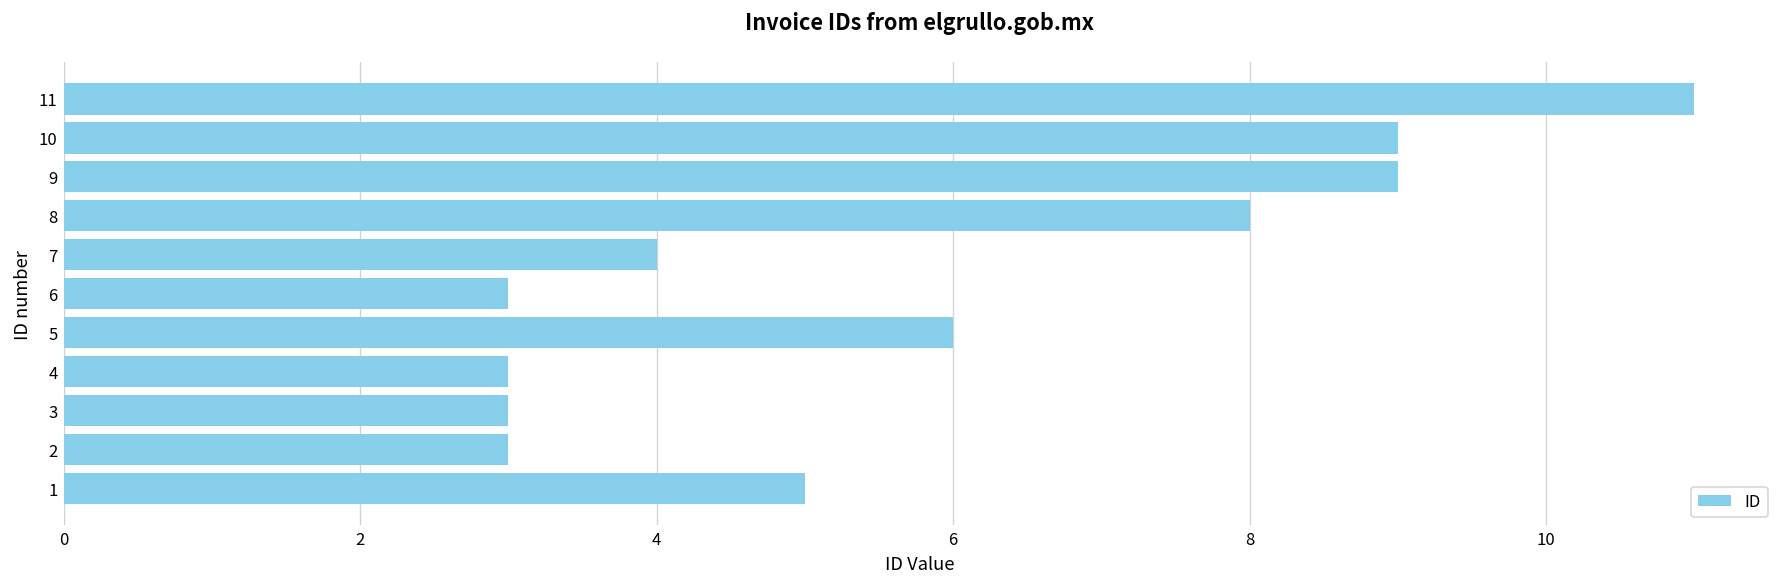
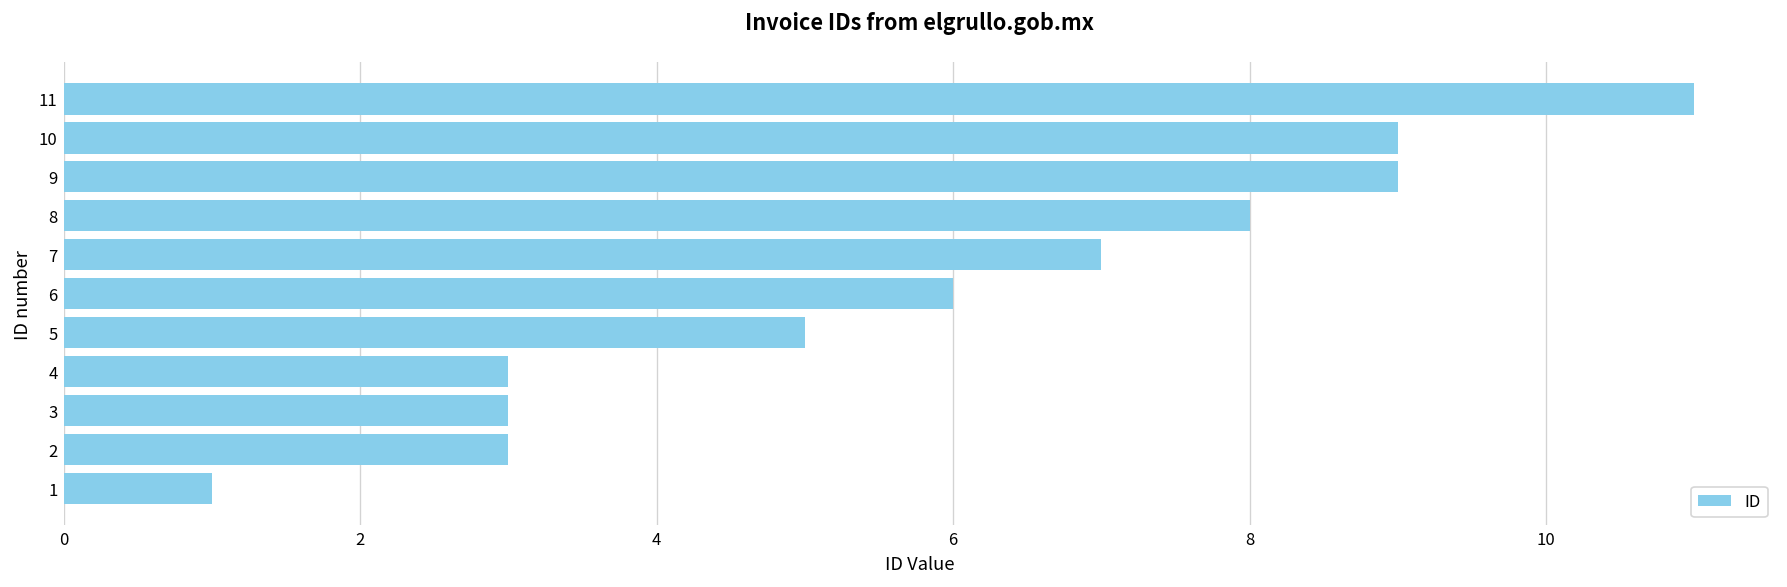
  {
    "11": 11,
    "10": 9,
    "9": 9,
    "8": 8,
-   "7": 4,
-   "6": 3,
-   "5": 6,
+   "7": 7,
+   "6": 6,
+   "5": 5,
    "4": 3,
    "3": 3,
    "2": 3,
-   "1": 5
+   "1": 1
  }
